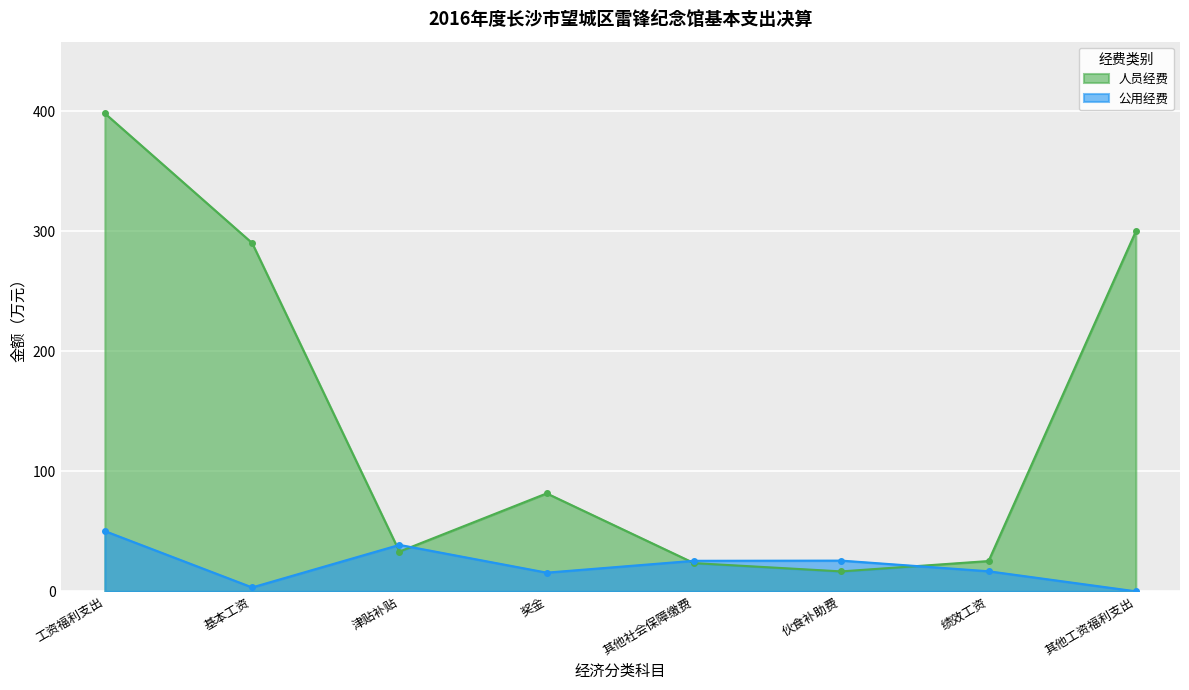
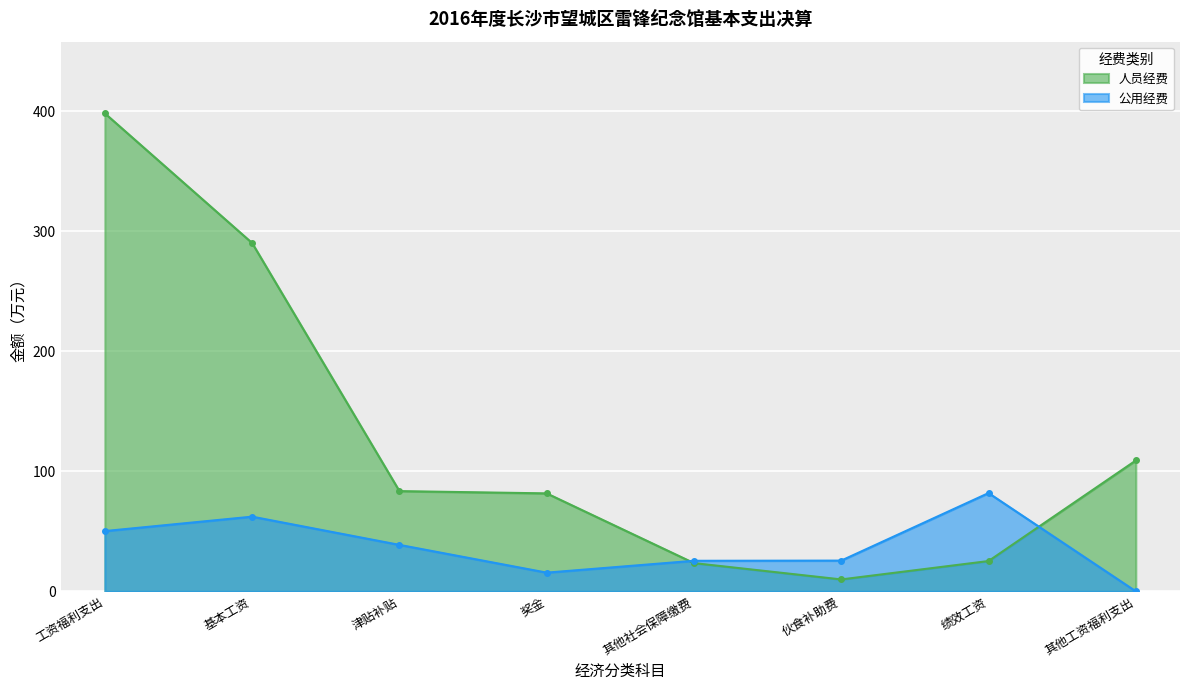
  {
    "人员经费": {
      "工资福利支出": 398,
      "基本工资": 290,
-     "津贴补贴": 33,
+     "津贴补贴": 84,
      "奖金": 82,
-     "伙食补助费": 17,
+     "伙食补助费": 10,
      "绩效工资": 25,
-     "其他工资福利支出": 300
+     "其他工资福利支出": 109
    },
    "公用经费": {
      "工资福利支出": 50,
-     "基本工资": 3,
+     "基本工资": 62,
      "津贴补贴": 39,
      "奖金": 16,
      "伙食补助费": 26,
-     "绩效工资": 17,
+     "绩效工资": 82,
      "其他工资福利支出": 0
    }
  }
